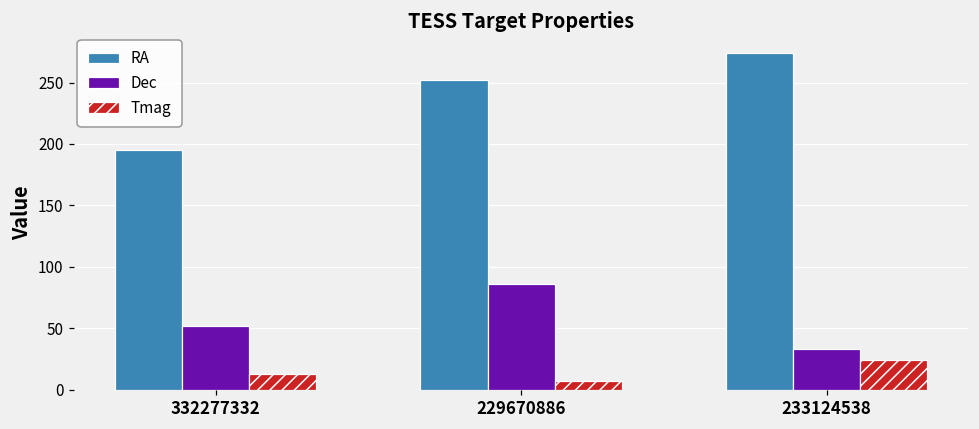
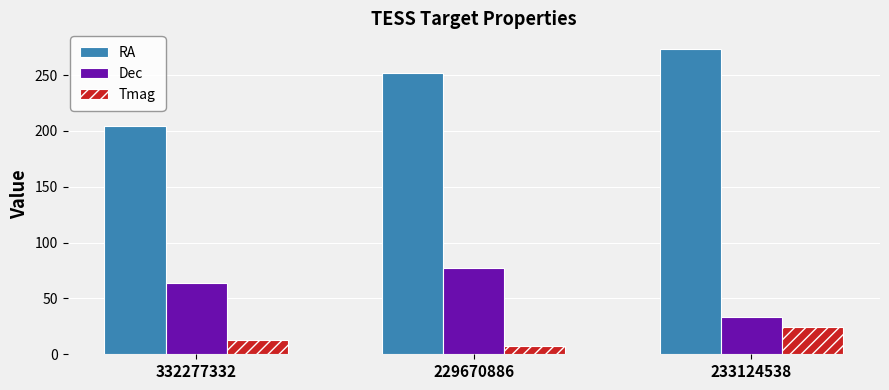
  {
    "RA": {
-     "332277332": 195,
+     "332277332": 204,
      "229670886": 252,
      "233124538": 274
    },
    "Dec": {
-     "332277332": 52,
-     "229670886": 86,
+     "332277332": 63,
+     "229670886": 77,
      "233124538": 33
    },
    "Tmag": {
      "332277332": 13,
      "229670886": 7,
      "233124538": 25
    }
  }
